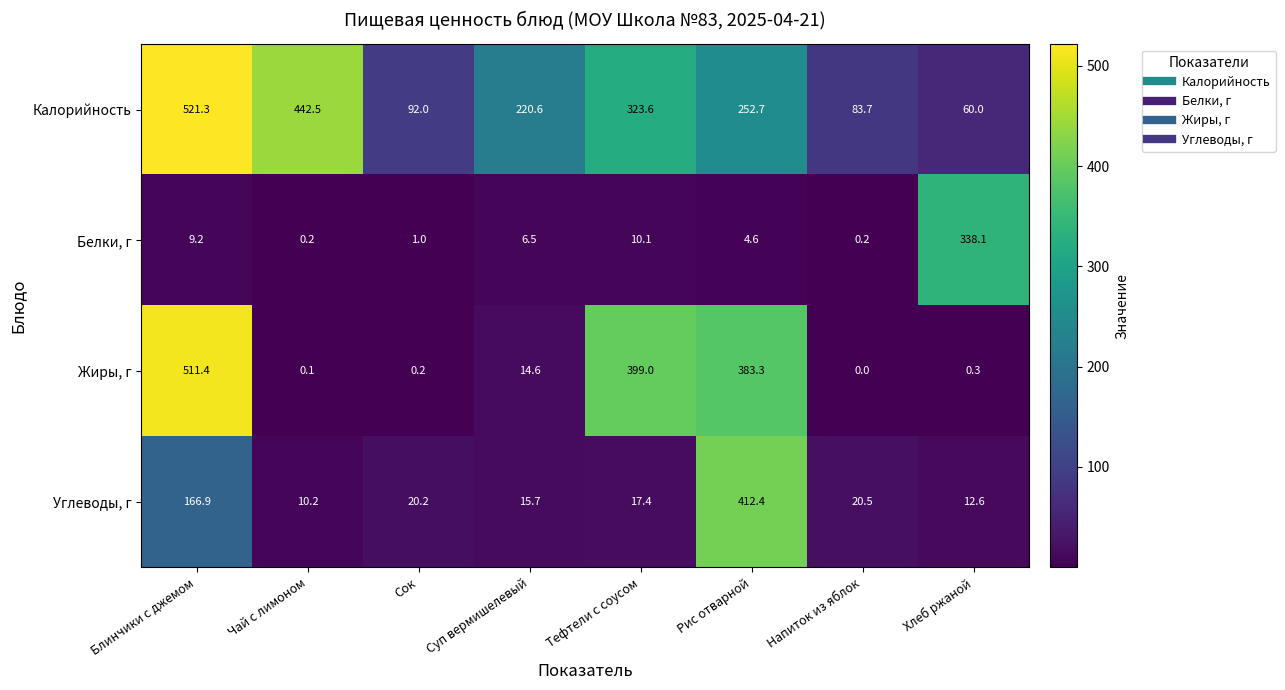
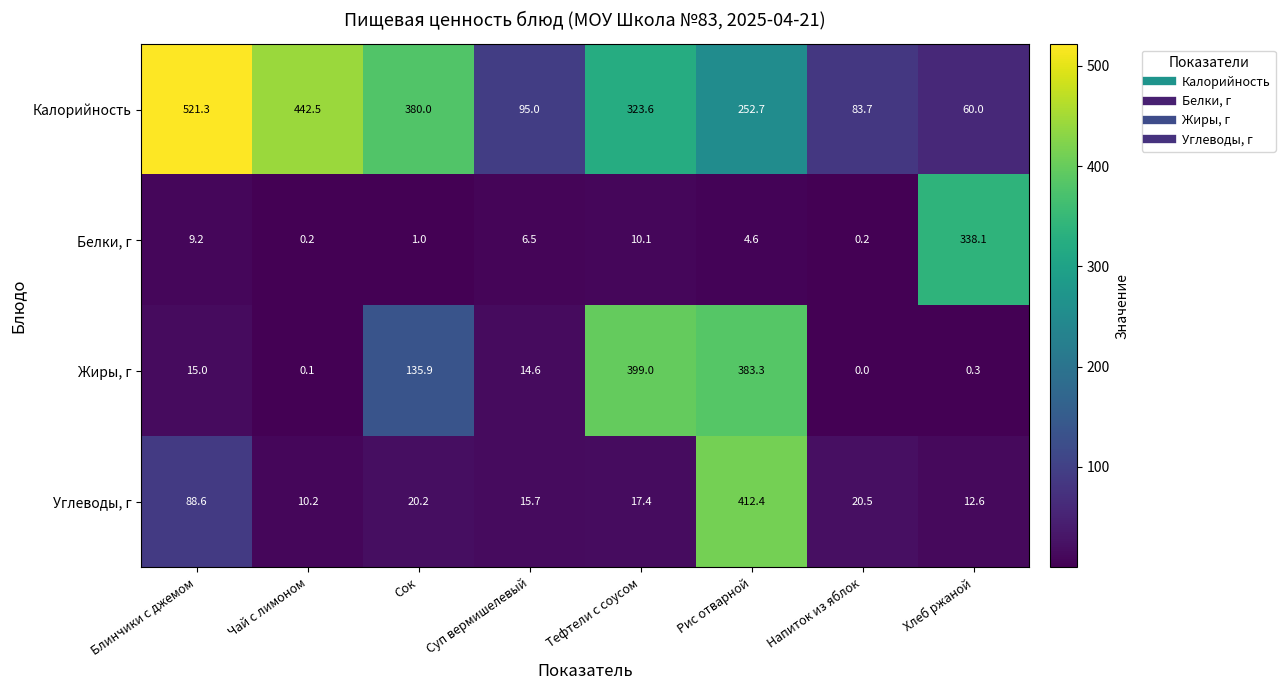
  {
    "Калорийность": {
      "Блинчики с джемом": 521.3,
      "Чай с лимоном": 442.5,
-     "Сок": 92.0,
-     "Суп вермишелевый": 220.6,
+     "Сок": 380.0,
+     "Суп вермишелевый": 95.0,
      "Тефтели с соусом": 323.6,
      "Рис отварной": 252.7,
      "Напиток из яблок": 83.7,
      "Хлеб ржаной": 60.0
    },
    "Белки, г": {
      "Блинчики с джемом": 9.2,
      "Чай с лимоном": 0.2,
      "Сок": 1.0,
      "Суп вермишелевый": 6.5,
      "Тефтели с соусом": 10.1,
      "Рис отварной": 4.6,
      "Напиток из яблок": 0.2,
      "Хлеб ржаной": 338.1
    },
    "Жиры, г": {
-     "Блинчики с джемом": 511.4,
+     "Блинчики с джемом": 15.0,
      "Чай с лимоном": 0.1,
-     "Сок": 0.2,
+     "Сок": 135.9,
      "Суп вермишелевый": 14.6,
      "Тефтели с соусом": 399.0,
      "Рис отварной": 383.3,
      "Напиток из яблок": 0.0,
      "Хлеб ржаной": 0.3
    },
    "Углеводы, г": {
-     "Блинчики с джемом": 166.9,
+     "Блинчики с джемом": 88.6,
      "Чай с лимоном": 10.2,
      "Сок": 20.2,
      "Суп вермишелевый": 15.7,
      "Тефтели с соусом": 17.4,
      "Рис отварной": 412.4,
      "Напиток из яблок": 20.5,
      "Хлеб ржаной": 12.6
    }
  }
